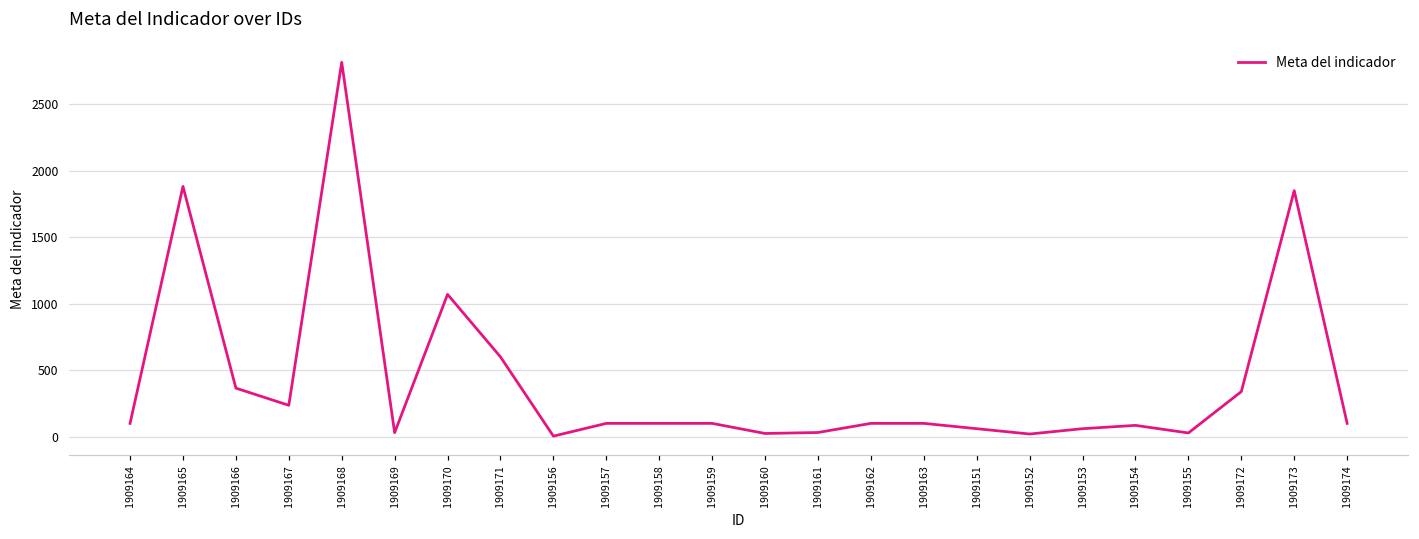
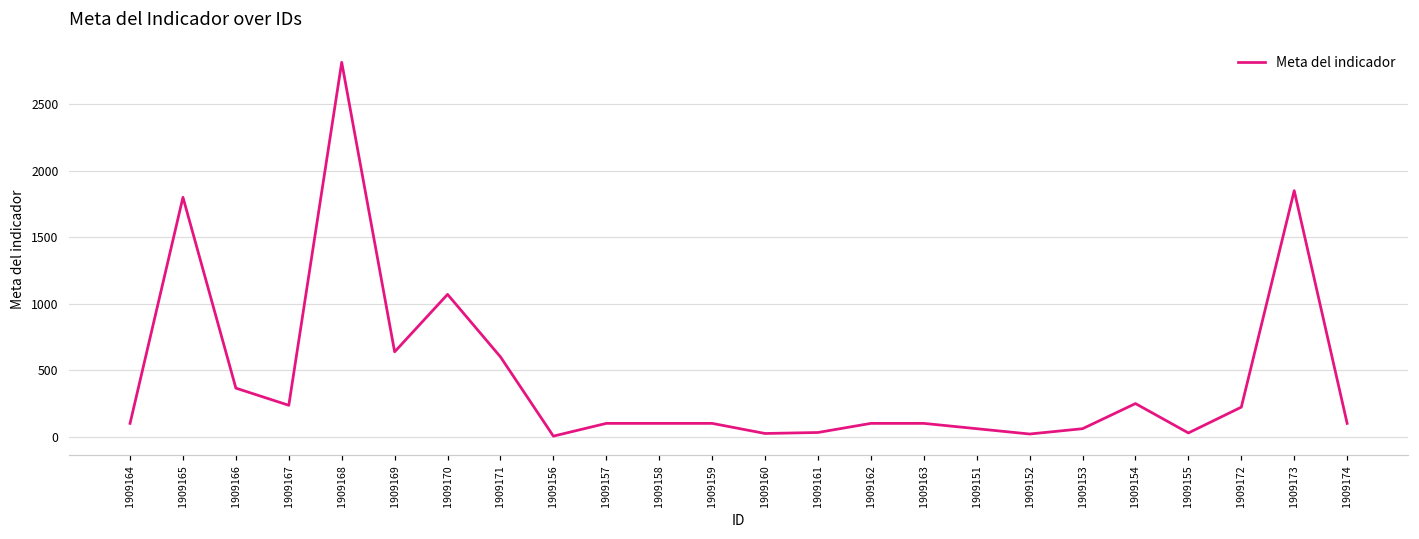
  {
    "1909164": 100,
-   "1909165": 1880,
+   "1909165": 1800,
    "1909166": 370,
    "1909167": 240,
    "1909168": 2820,
-   "1909169": 30,
+   "1909169": 640,
    "1909170": 1070,
    "1909171": 600,
    "1909156": 0,
    "1909157": 100,
    "1909158": 100,
    "1909159": 100,
    "1909160": 20,
    "1909161": 30,
    "1909162": 100,
    "1909163": 100,
    "1909151": 60,
    "1909152": 20,
    "1909153": 60,
-   "1909154": 90,
+   "1909154": 250,
    "1909155": 30,
-   "1909172": 340,
+   "1909172": 220,
    "1909173": 1850,
    "1909174": 100
  }
